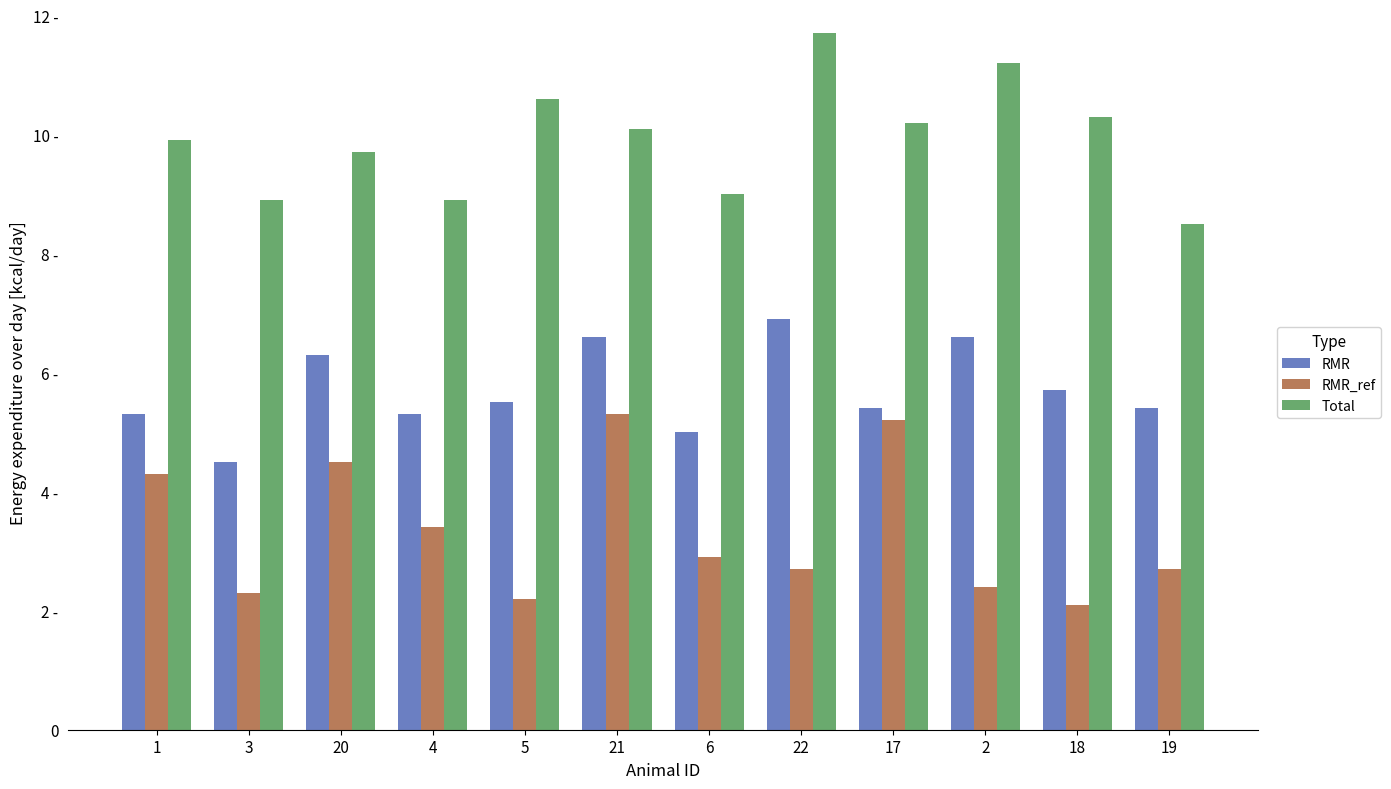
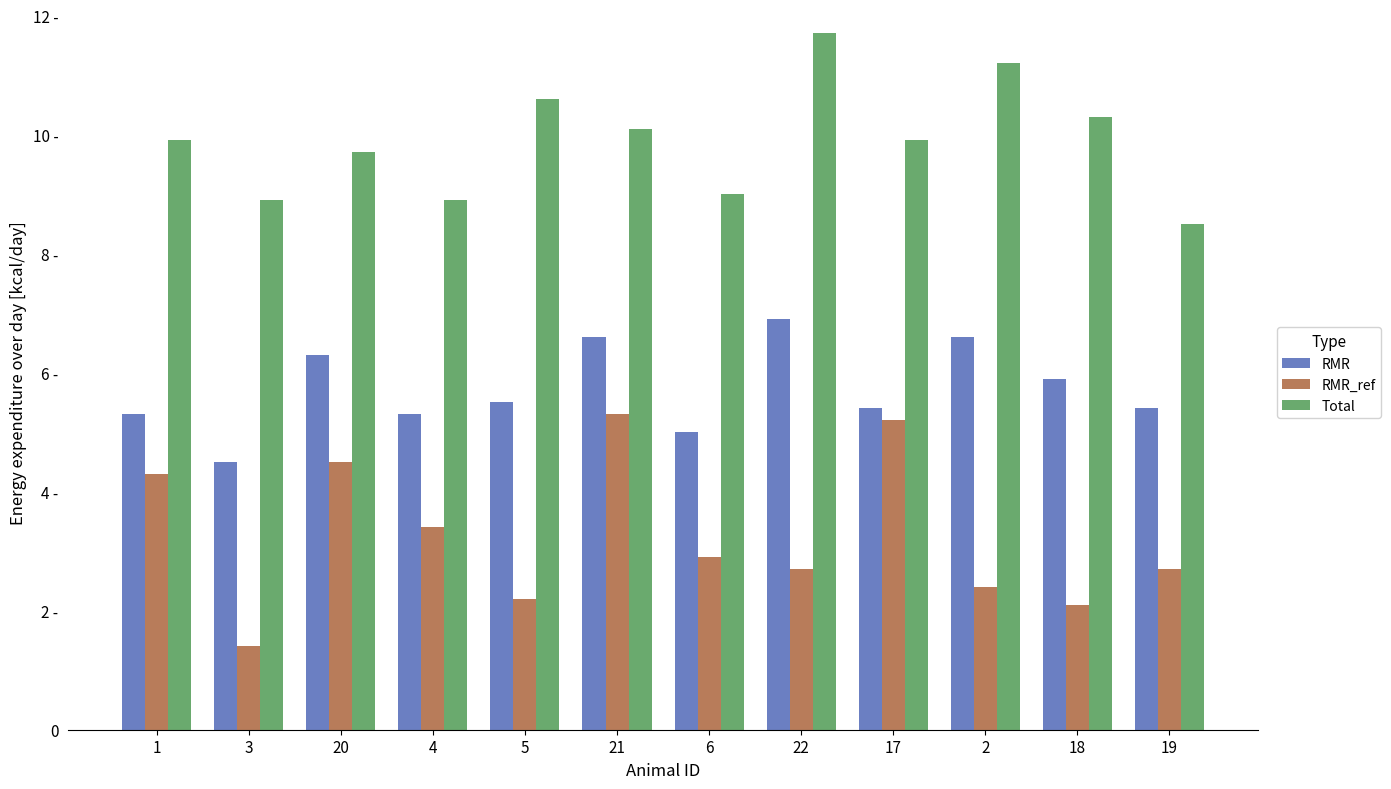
  {
    "RMR": {
      "1": "5.3 -",
      "3": "4.5 -",
      "20": "6.3 -",
      "4": "5.3 -",
      "5": "5.5 -",
      "21": "6.6 -",
      "6": "5.0 -",
      "22": "6.9 -",
      "17": "5.4 -",
      "2": "6.6 -",
-     "18": "5.7 -",
+     "18": "5.9 -",
      "19": "5.4 -"
    },
    "RMR_ref": {
      "1": "4.3 -",
-     "3": "2.3 -",
+     "3": "1.4 -",
      "20": "4.5 -",
      "4": "3.4 -",
      "5": "2.2 -",
      "21": "5.3 -",
      "6": "2.9 -",
      "22": "2.7 -",
      "17": "5.2 -",
      "2": "2.4 -",
      "18": "2.1 -",
      "19": "2.7 -"
    },
    "Total": {
      "1": "9.9 -",
      "3": "8.9 -",
      "20": "9.7 -",
      "4": "8.9 -",
      "5": "10.6 -",
      "21": "10.1 -",
      "6": "9.0 -",
      "22": "11.7 -",
-     "17": "10.2 -",
+     "17": "9.9 -",
      "2": "11.2 -",
      "18": "10.3 -",
      "19": "8.5 -"
    }
  }
